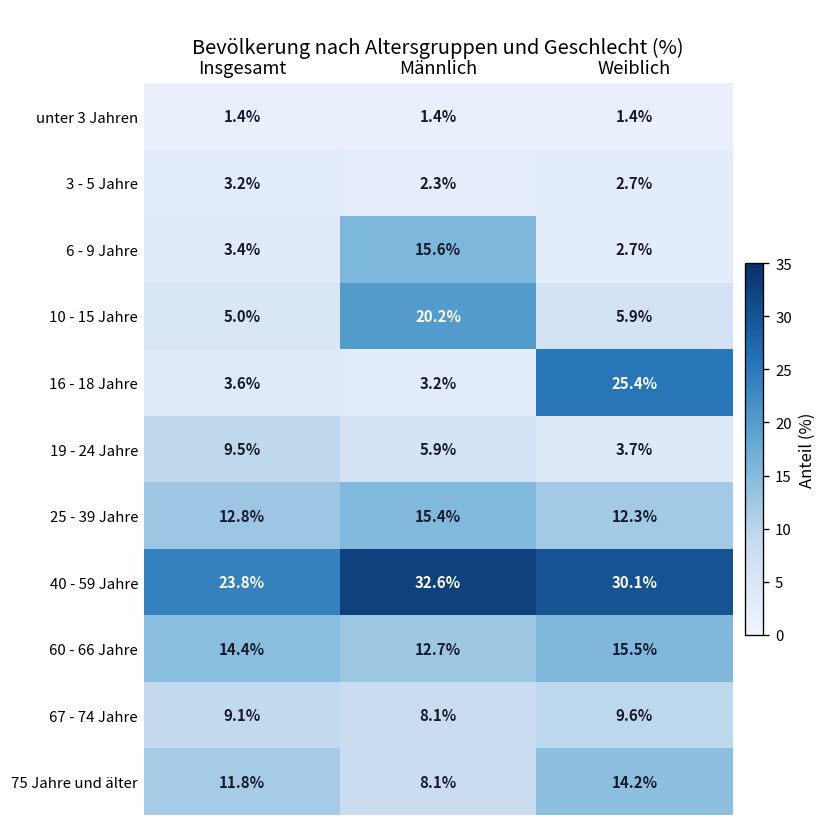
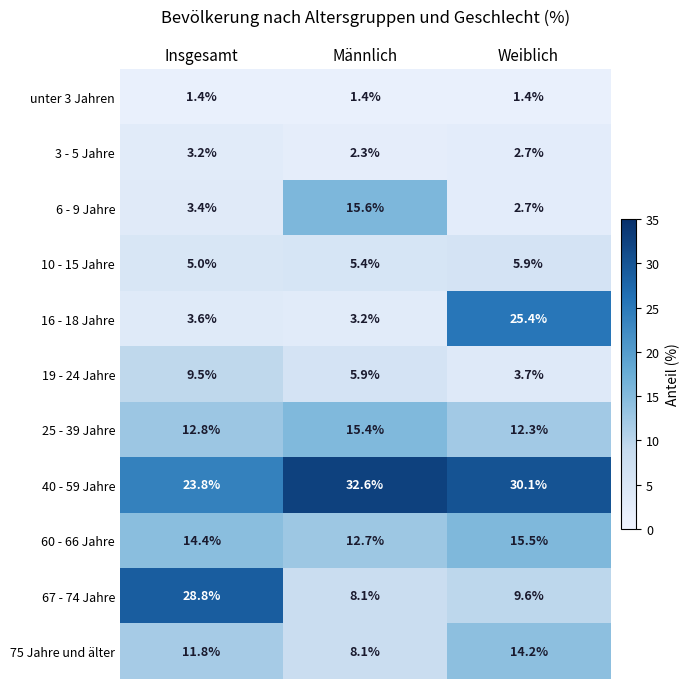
  {
    "unter 3 Jahren": {
      "Insgesamt": "1.4%",
      "Männlich": "1.4%",
      "Weiblich": "1.4%"
    },
    "3 - 5 Jahre": {
      "Insgesamt": "3.2%",
      "Männlich": "2.3%",
      "Weiblich": "2.7%"
    },
    "6 - 9 Jahre": {
      "Insgesamt": "3.4%",
      "Männlich": "15.6%",
      "Weiblich": "2.7%"
    },
    "10 - 15 Jahre": {
      "Insgesamt": "5.0%",
-     "Männlich": "20.2%",
+     "Männlich": "5.4%",
      "Weiblich": "5.9%"
    },
    "16 - 18 Jahre": {
      "Insgesamt": "3.6%",
      "Männlich": "3.2%",
      "Weiblich": "25.4%"
    },
    "19 - 24 Jahre": {
      "Insgesamt": "9.5%",
      "Männlich": "5.9%",
      "Weiblich": "3.7%"
    },
    "25 - 39 Jahre": {
      "Insgesamt": "12.8%",
      "Männlich": "15.4%",
      "Weiblich": "12.3%"
    },
    "40 - 59 Jahre": {
      "Insgesamt": "23.8%",
      "Männlich": "32.6%",
      "Weiblich": "30.1%"
    },
    "60 - 66 Jahre": {
      "Insgesamt": "14.4%",
      "Männlich": "12.7%",
      "Weiblich": "15.5%"
    },
    "67 - 74 Jahre": {
-     "Insgesamt": "9.1%",
+     "Insgesamt": "28.8%",
      "Männlich": "8.1%",
      "Weiblich": "9.6%"
    },
    "75 Jahre und älter": {
      "Insgesamt": "11.8%",
      "Männlich": "8.1%",
      "Weiblich": "14.2%"
    }
  }
